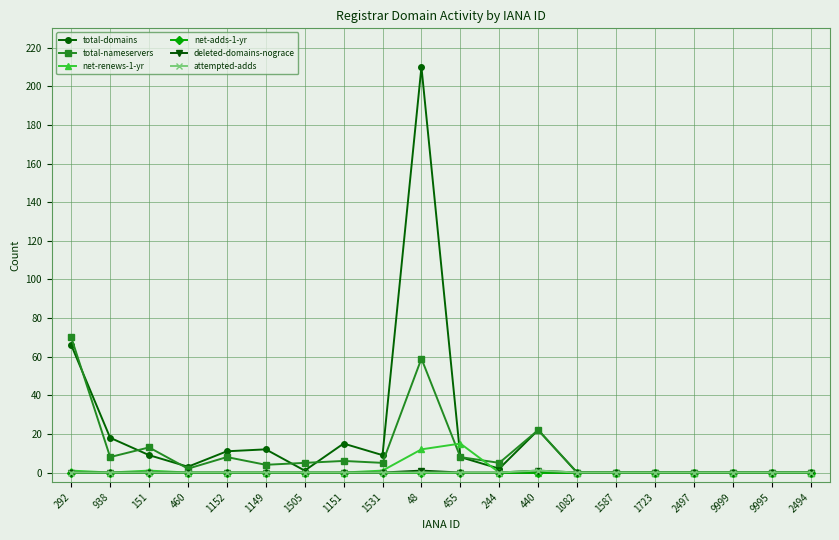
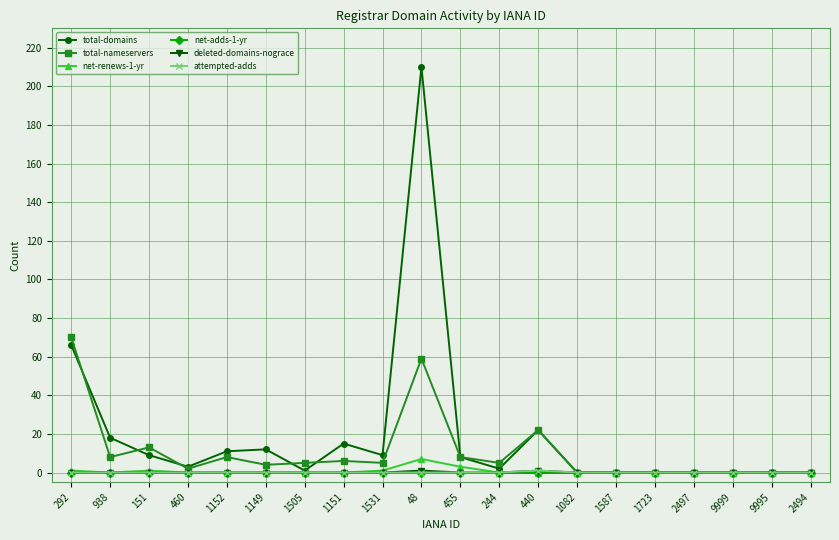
  {
    "net-renews-1-yr": {
-     "48": 12,
-     "455": 15
+     "48": 7,
+     "455": 3
    }
  }
